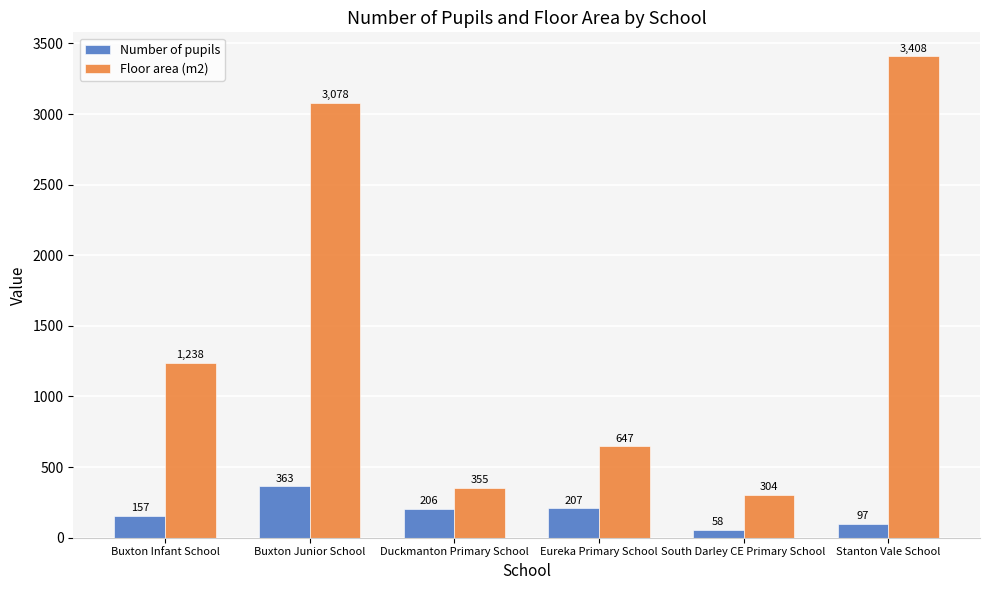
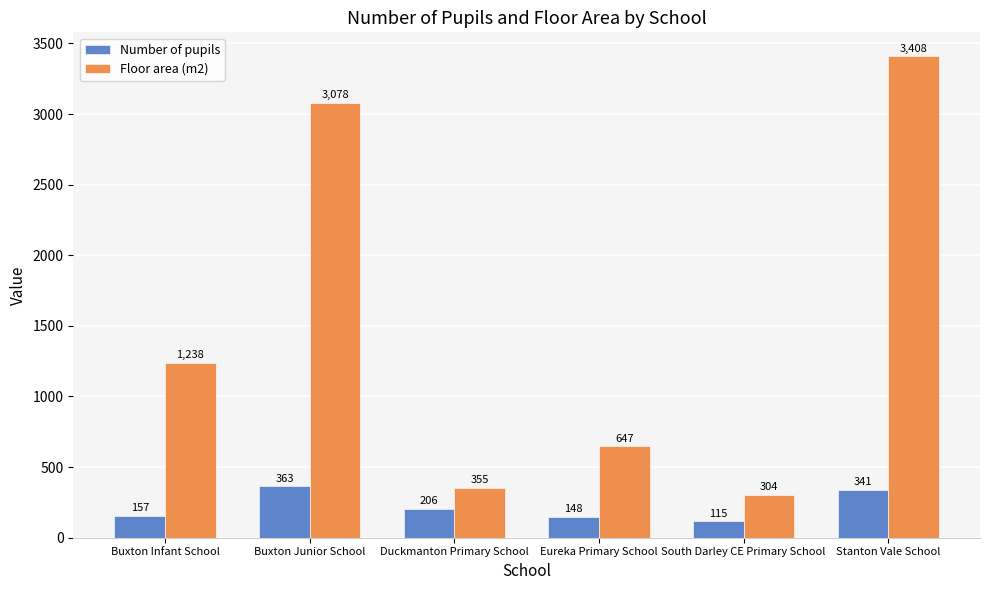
  {
    "Number of pupils": {
      "Buxton Infant School": "157",
      "Buxton Junior School": "363",
      "Duckmanton Primary School": "206",
-     "Eureka Primary School": "207",
-     "South Darley CE Primary School": "58",
-     "Stanton Vale School": "97"
+     "Eureka Primary School": "148",
+     "South Darley CE Primary School": "115",
+     "Stanton Vale School": "341"
    },
    "Floor area (m2)": {
      "Buxton Infant School": "1,238",
      "Buxton Junior School": "3,078",
      "Duckmanton Primary School": "355",
      "Eureka Primary School": "647",
      "South Darley CE Primary School": "304",
      "Stanton Vale School": "3,408"
    }
  }
